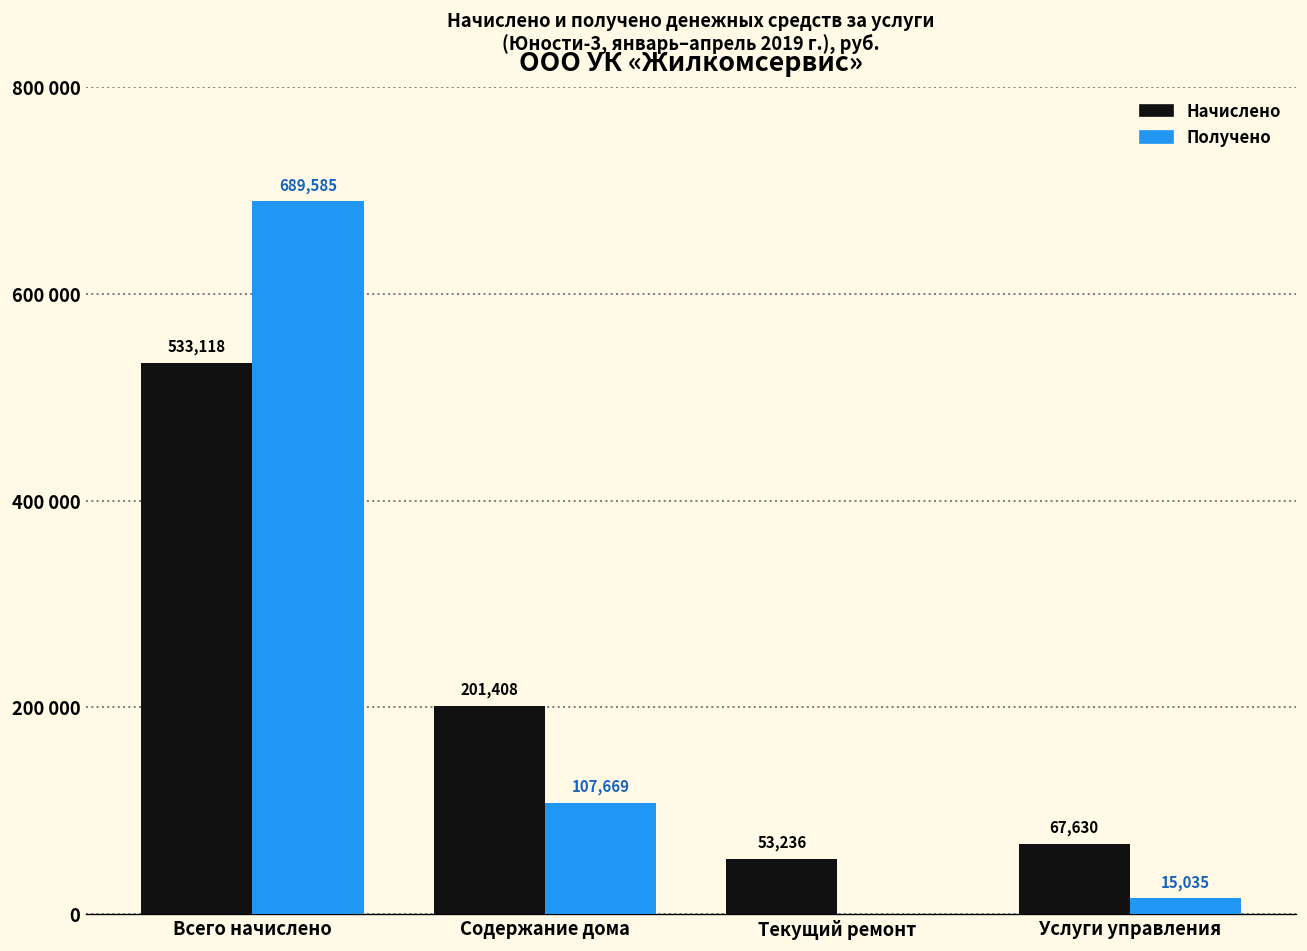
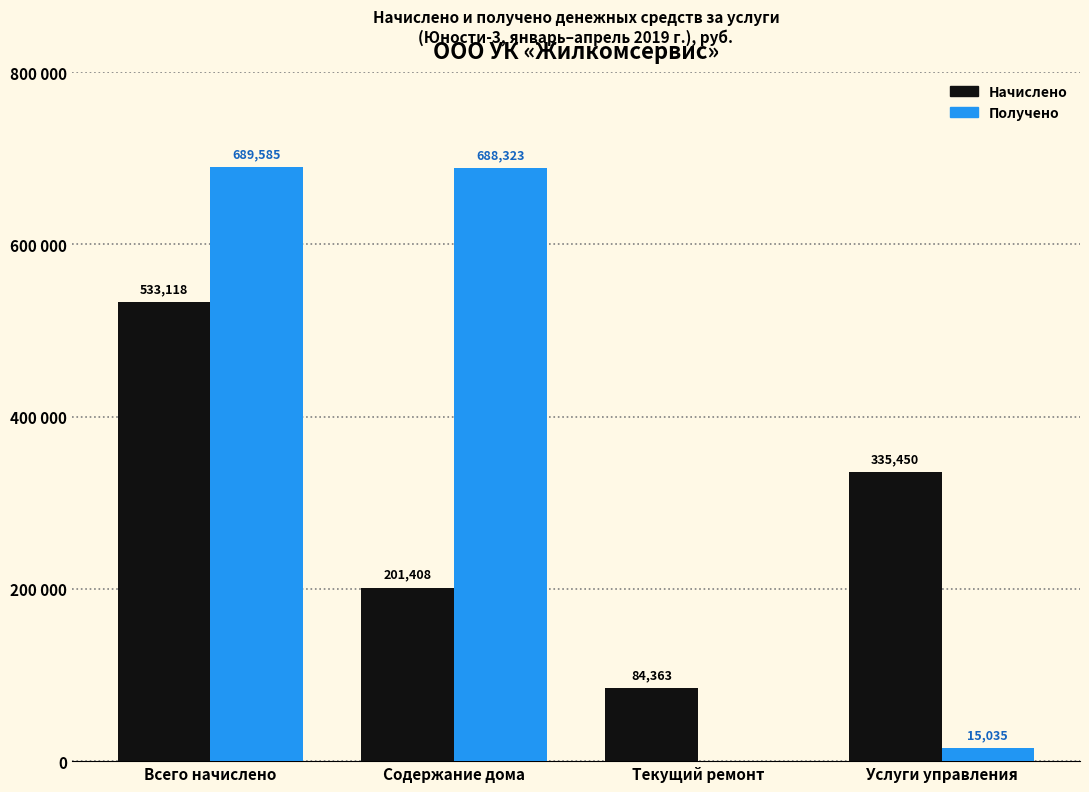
  {
    "Начислено": {
      "Всего начислено": "533,118",
      "Содержание дома": "201,408",
-     "Текущий ремонт": "53,236",
-     "Услуги управления": "67,630"
+     "Текущий ремонт": "84,363",
+     "Услуги управления": "335,450"
    },
    "Получено": {
      "Всего начислено": "689,585",
-     "Содержание дома": "107,669",
+     "Содержание дома": "688,323",
      "Услуги управления": "15,035"
    }
  }
